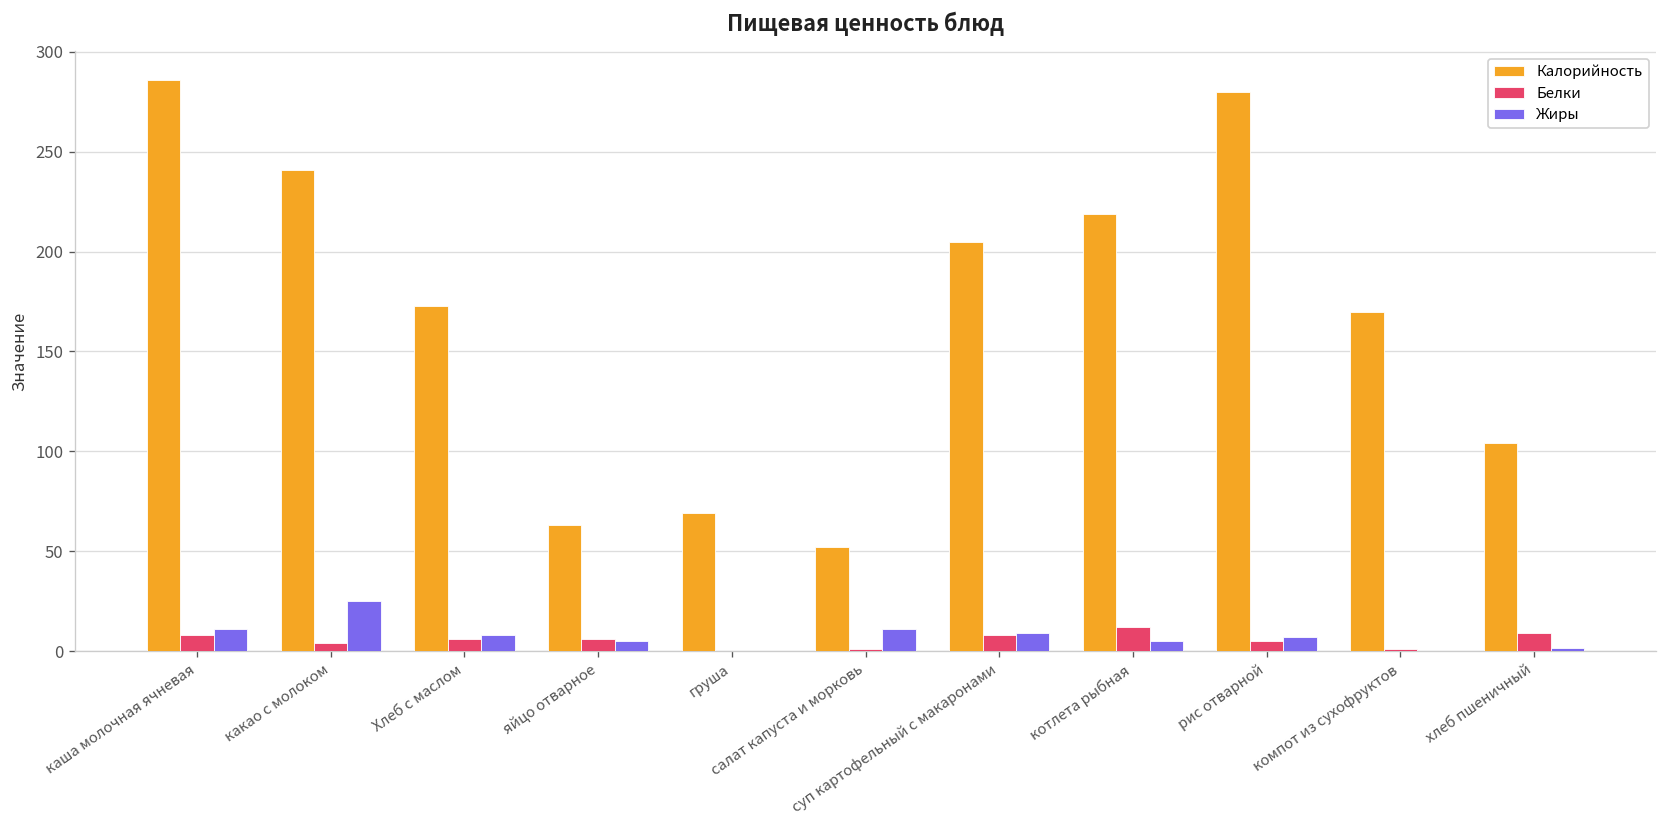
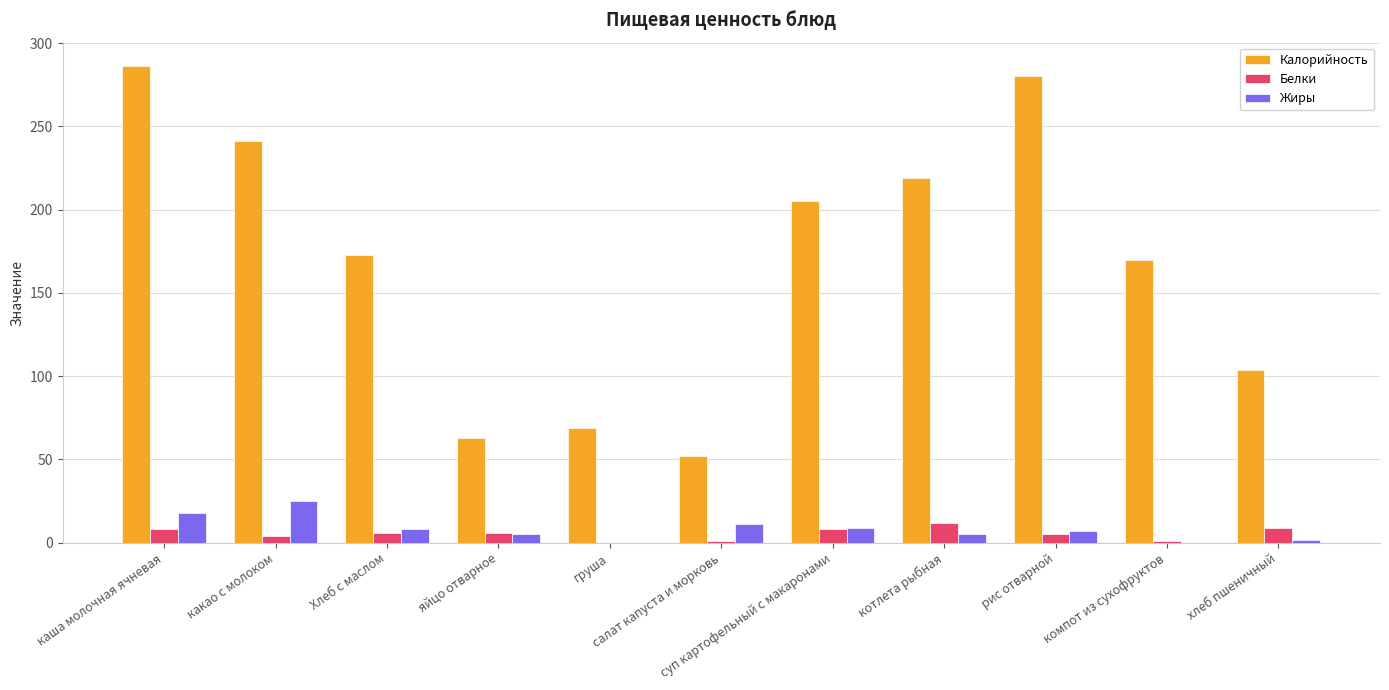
  {
    "Калорийность": {
      "каша молочная ячневая": 286,
      "какао с молоком": 241,
      "Хлеб с маслом": 173,
      "яйцо отварное": 63,
      "груша": 69,
      "салат капуста и морковь": 52,
      "суп картофельный с макаронами": 205,
      "котлета рыбная": 219,
      "рис отварной": 280,
      "компот из сухофруктов": 170,
      "хлеб пшеничный": 104
    },
    "Белки": {
      "каша молочная ячневая": 8,
      "какао с молоком": 4,
      "Хлеб с маслом": 6,
      "яйцо отварное": 6,
      "груша": 0,
      "суп картофельный с макаронами": 8,
      "котлета рыбная": 12,
      "рис отварной": 5,
      "хлеб пшеничный": 9
    },
    "Жиры": {
-     "каша молочная ячневая": 11,
+     "каша молочная ячневая": 18,
      "какао с молоком": 25,
      "Хлеб с маслом": 8,
      "яйцо отварное": 5,
      "груша": 0,
      "салат капуста и морковь": 11,
      "суп картофельный с макаронами": 9,
      "котлета рыбная": 5,
      "рис отварной": 7,
      "компот из сухофруктов": 0,
      "хлеб пшеничный": 2
    }
  }
